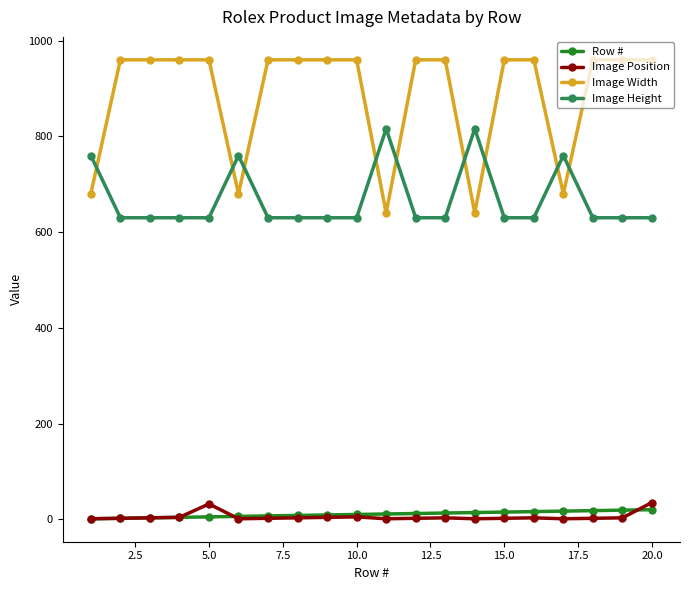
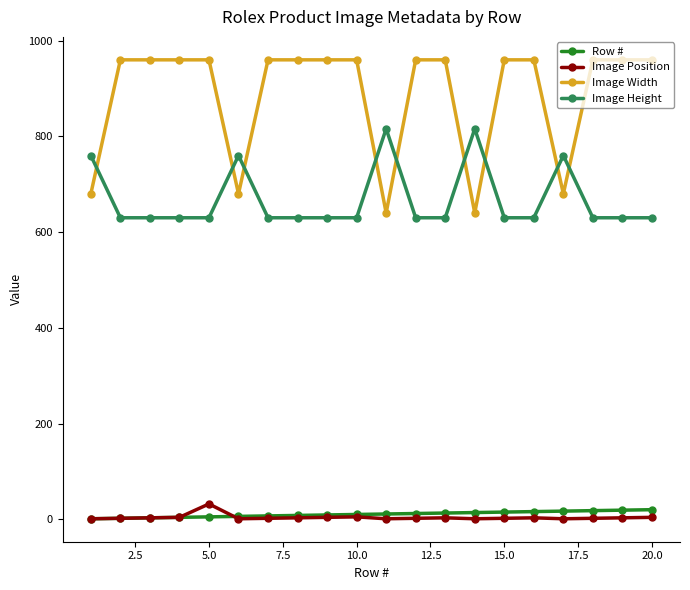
  {
    "Image Position": {
      "5.0": 30,
      "15.0": 0,
-     "20.0": 40
+     "20.0": 0
    },
    "Image Width": {
      "5.0": 960,
      "10.0": 960,
      "15.0": 960
    }
  }
